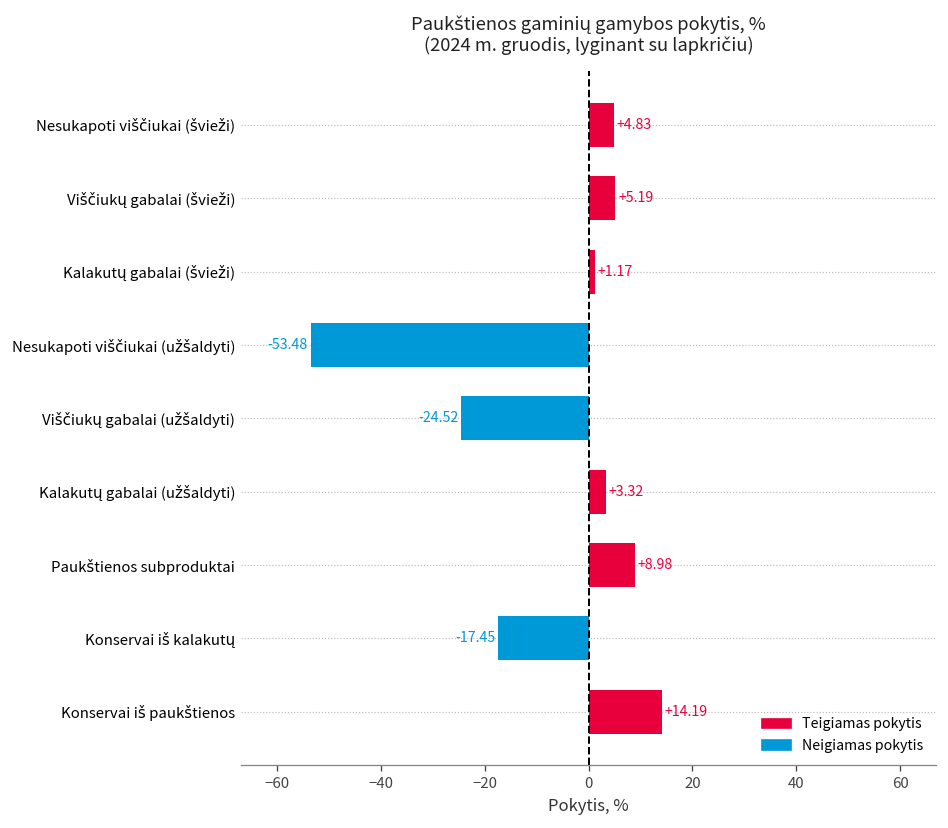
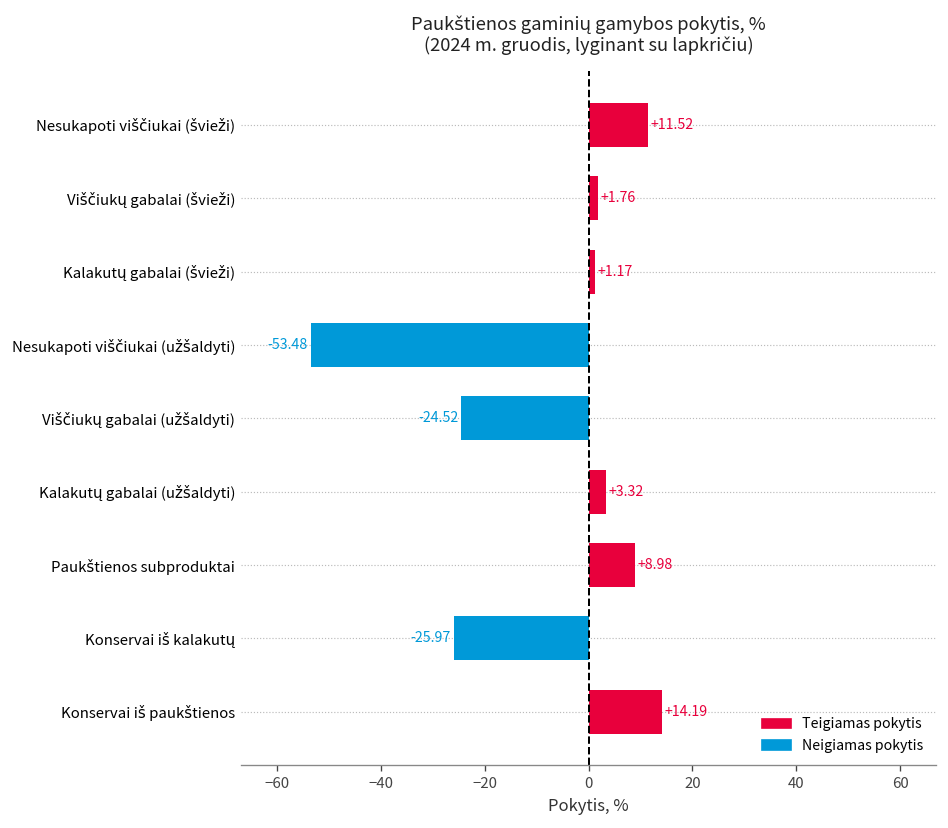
  {
-   "Nesukapoti viščiukai (švieži)": "+4.83",
-   "Viščiukų gabalai (švieži)": "+5.19",
+   "Nesukapoti viščiukai (švieži)": "+11.52",
+   "Viščiukų gabalai (švieži)": "+1.76",
    "Kalakutų gabalai (švieži)": "+1.17",
    "Nesukapoti viščiukai (užšaldyti)": "-53.48",
    "Viščiukų gabalai (užšaldyti)": "-24.52",
    "Kalakutų gabalai (užšaldyti)": "+3.32",
    "Paukštienos subproduktai": "+8.98",
-   "Konservai iš kalakutų": "-17.45",
+   "Konservai iš kalakutų": "-25.97",
    "Konservai iš paukštienos": "+14.19"
  }
